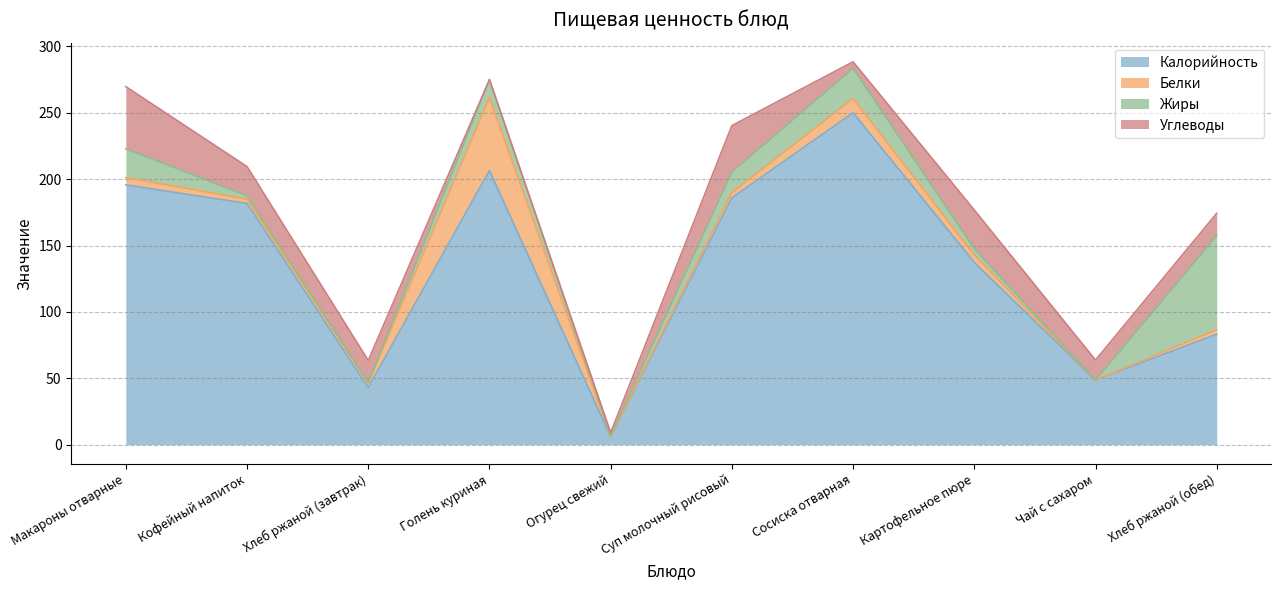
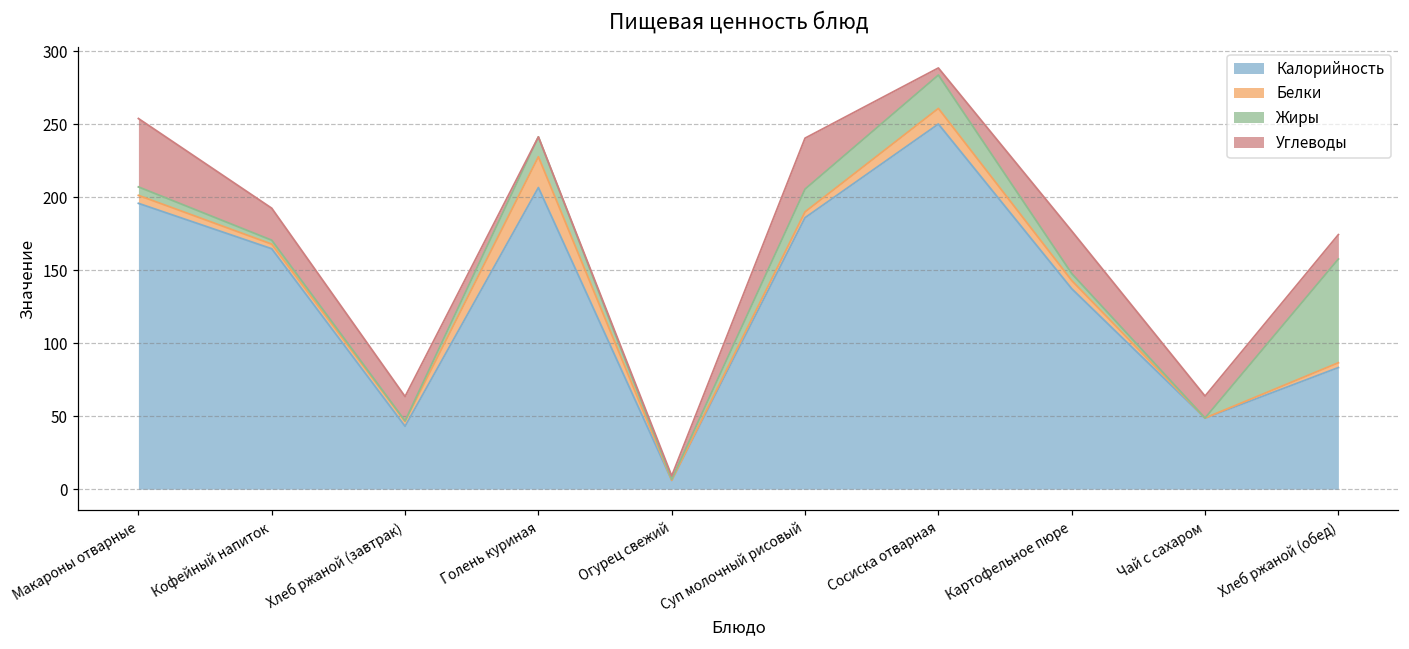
  {
    "Калорийность": {
      "Макароны отварные": 196,
-     "Кофейный напиток": 182,
+     "Кофейный напиток": 165,
      "Хлеб ржаной (завтрак)": 43,
      "Голень куриная": 207,
      "Суп молочный рисовый": 186,
      "Сосиска отварная": 250,
      "Картофельное пюре": 137,
      "Хлеб ржаной (обед)": 83
    },
    "Белки": {
      "Макароны отварные": 5,
      "Кофейный напиток": 3,
-     "Голень куриная": 55,
+     "Голень куриная": 21,
      "Суп молочный рисовый": 4,
      "Сосиска отварная": 11,
      "Картофельное пюре": 6,
      "Хлеб ржаной (обед)": 3
    },
    "Жиры": {
-     "Макароны отварные": 22,
+     "Макароны отварные": 6,
      "Кофейный напиток": 3,
      "Суп молочный рисовый": 16,
      "Сосиска отварная": 23,
      "Картофельное пюре": 5,
      "Хлеб ржаной (обед)": 71
    },
    "Углеводы": {
      "Макароны отварные": 47,
      "Кофейный напиток": 22,
      "Хлеб ржаной (завтрак)": 17,
      "Огурец свежий": 2,
      "Суп молочный рисовый": 35,
      "Сосиска отварная": 5,
      "Картофельное пюре": 29,
      "Чай с сахаром": 15,
      "Хлеб ржаной (обед)": 17
    }
  }
